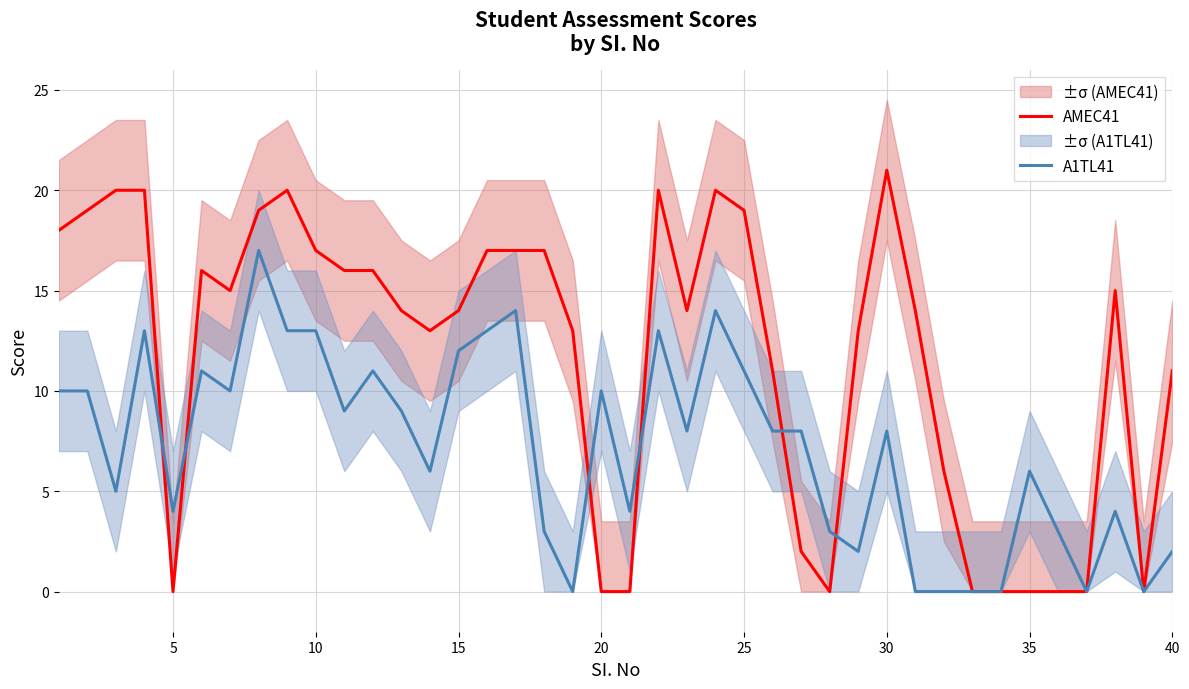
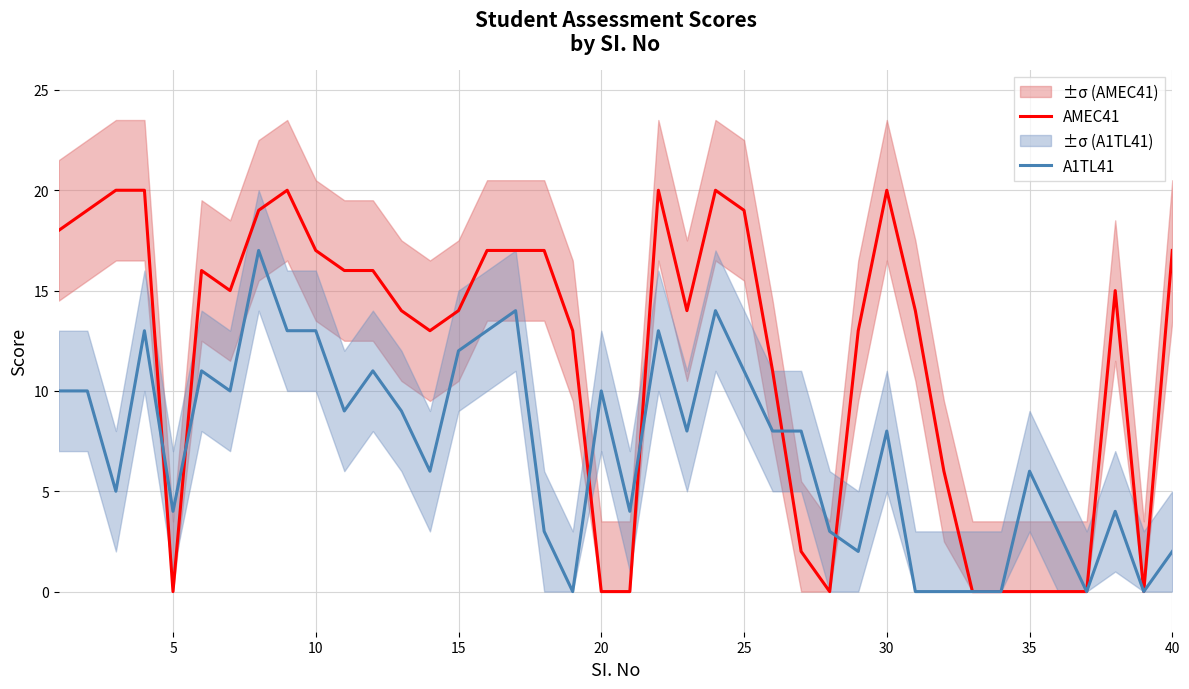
  {
    "AMEC41": {
      "5": 0,
      "10": 17,
      "15": 14,
      "20": 0,
      "25": 19,
-     "30": 21,
+     "30": 20,
      "35": 0,
-     "40": 11
+     "40": 17
    },
    "±σ (AMEC41)": {
      "5": 3.5,
      "20": 3.5,
      "35": 3.5
    }
  }
